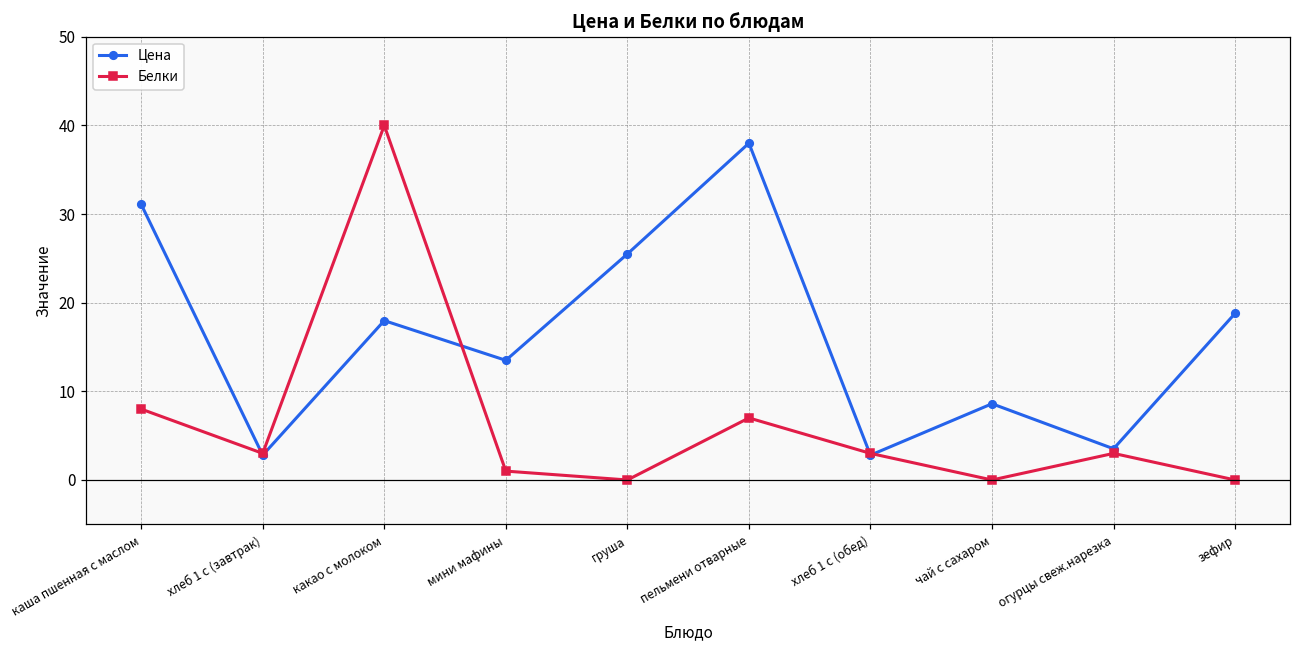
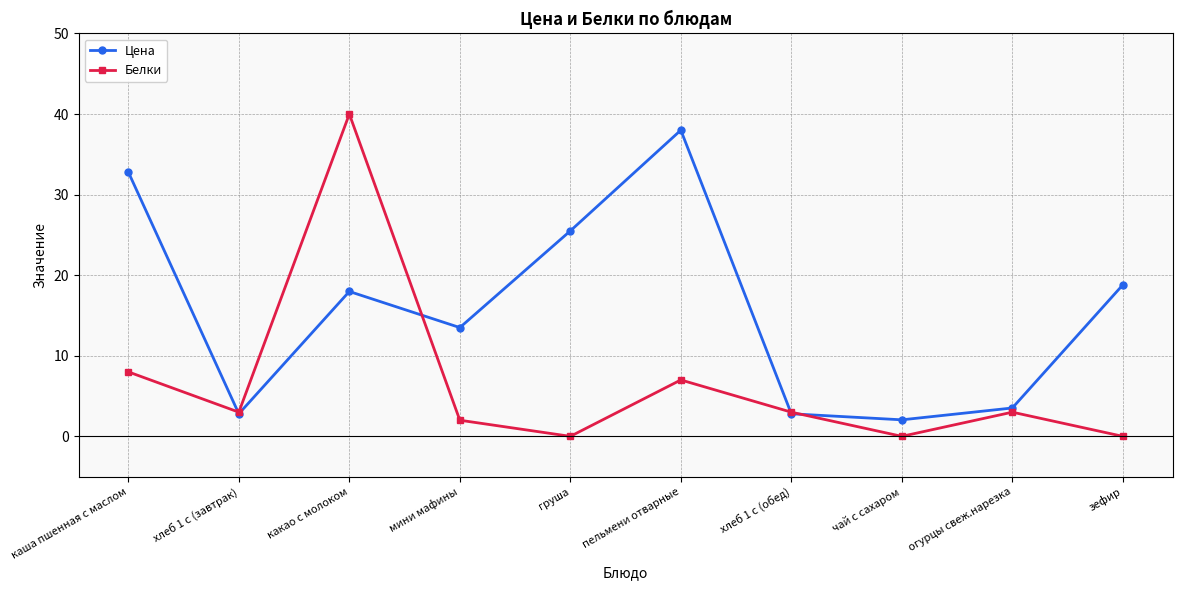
  {
    "Цена": {
-     "каша пшенная с маслом": 31,
+     "каша пшенная с маслом": 33,
      "какао с молоком": 18,
      "мини мафины": 14,
      "груша": 26,
      "пельмени отварные": 38,
-     "чай с сахаром": 9,
+     "чай с сахаром": 2,
      "огурцы свеж.нарезка": 4,
      "зефир": 19
    },
    "Белки": {
      "каша пшенная с маслом": 8,
      "какао с молоком": 40,
-     "мини мафины": 1,
+     "мини мафины": 2,
      "груша": 0,
      "пельмени отварные": 7,
      "чай с сахаром": 0,
      "огурцы свеж.нарезка": 3,
      "зефир": 0
    }
  }
